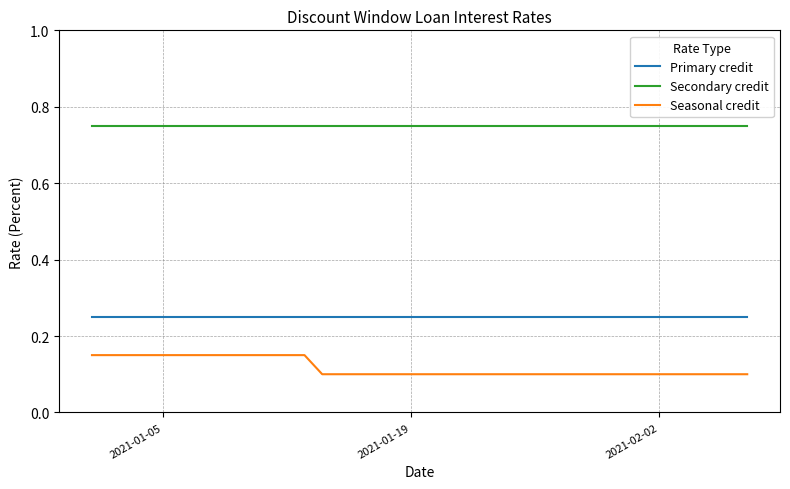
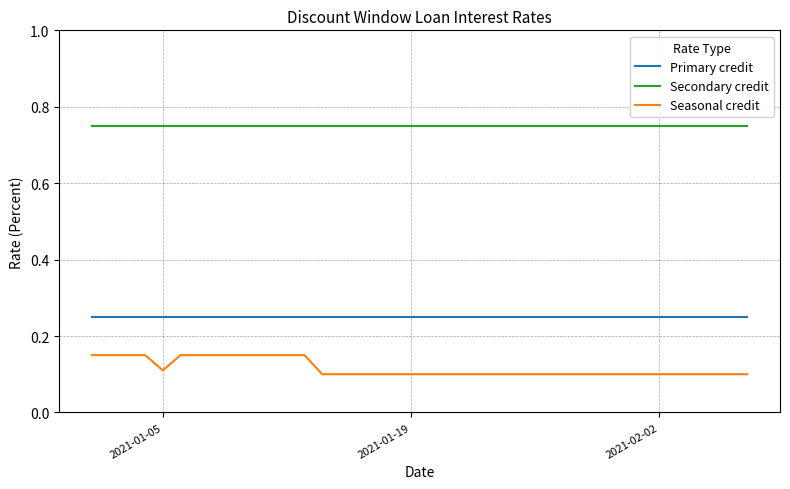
  {
    "Primary credit": {
      "2021-01-05": 0.25,
      "2021-01-19": 0.25,
      "2021-02-02": 0.25
    },
    "Secondary credit": {
      "2021-01-05": 0.75,
      "2021-01-19": 0.75,
      "2021-02-02": 0.75
    },
    "Seasonal credit": {
-     "2021-01-05": 0.15,
+     "2021-01-05": 0.11,
      "2021-01-19": 0.10,
      "2021-02-02": 0.10
    }
  }
